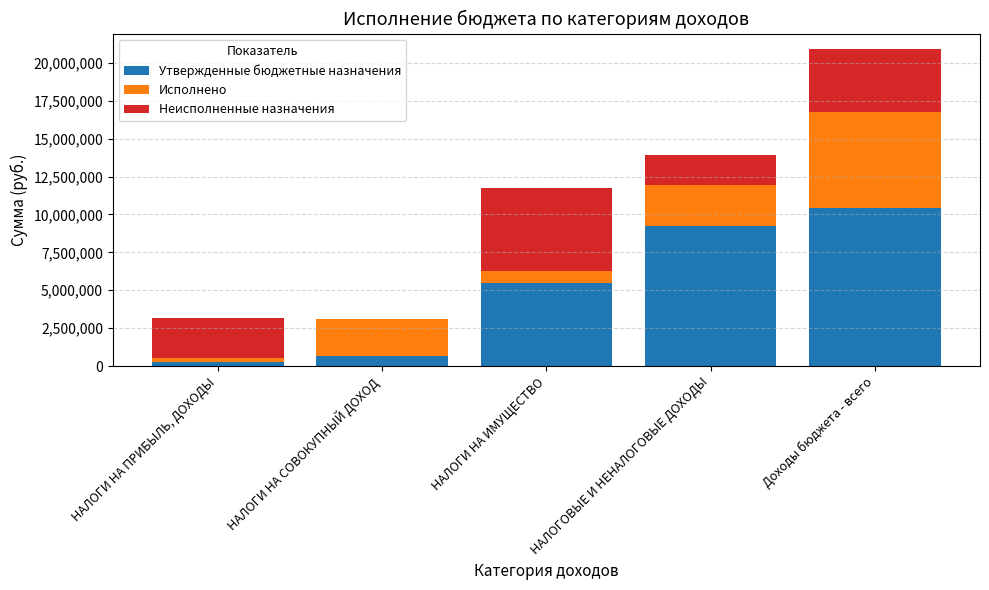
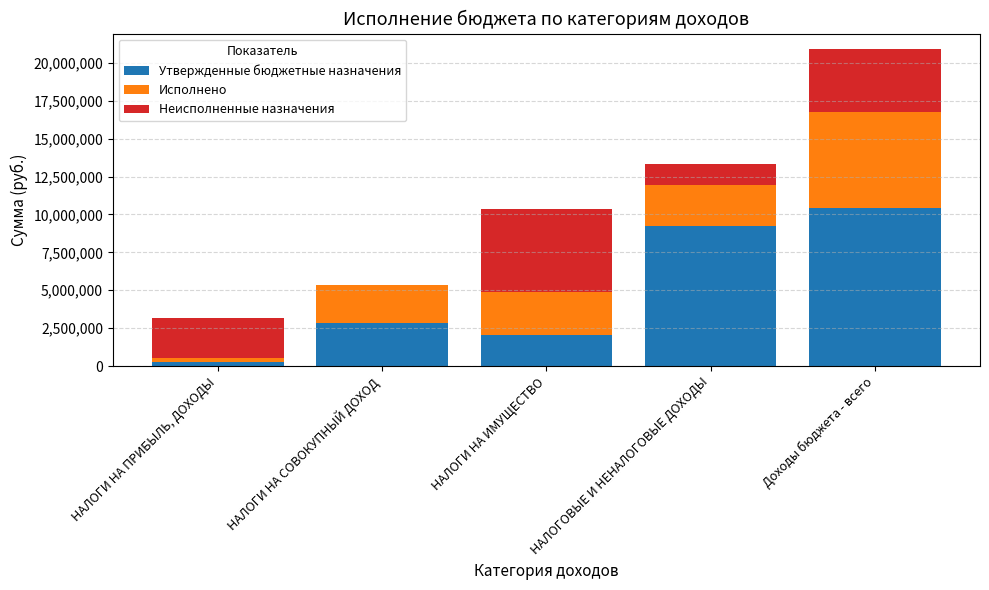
  {
    "Утвержденные бюджетные назначения": {
      "НАЛОГИ НА ПРИБЫЛЬ, ДОХОДЫ": "300,000",
-     "НАЛОГИ НА СОВОКУПНЫЙ ДОХОД": "600,000",
-     "НАЛОГИ НА ИМУЩЕСТВО": "5,500,000",
+     "НАЛОГИ НА СОВОКУПНЫЙ ДОХОД": "2,900,000",
+     "НАЛОГИ НА ИМУЩЕСТВО": "2,000,000",
      "НАЛОГОВЫЕ И НЕНАЛОГОВЫЕ ДОХОДЫ": "9,300,000",
      "Доходы бюджета - всего": "10,400,000"
    },
    "Исполнено": {
      "НАЛОГИ НА ПРИБЫЛЬ, ДОХОДЫ": "300,000",
      "НАЛОГИ НА СОВОКУПНЫЙ ДОХОД": "2,500,000",
-     "НАЛОГИ НА ИМУЩЕСТВО": "700,000",
+     "НАЛОГИ НА ИМУЩЕСТВО": "2,800,000",
      "НАЛОГОВЫЕ И НЕНАЛОГОВЫЕ ДОХОДЫ": "2,700,000",
      "Доходы бюджета - всего": "6,300,000"
    },
    "Неисполненные назначения": {
      "НАЛОГИ НА ПРИБЫЛЬ, ДОХОДЫ": "2,600,000",
      "НАЛОГИ НА СОВОКУПНЫЙ ДОХОД": "0",
      "НАЛОГИ НА ИМУЩЕСТВО": "5,500,000",
-     "НАЛОГОВЫЕ И НЕНАЛОГОВЫЕ ДОХОДЫ": "2,000,000",
+     "НАЛОГОВЫЕ И НЕНАЛОГОВЫЕ ДОХОДЫ": "1,400,000",
      "Доходы бюджета - всего": "4,200,000"
    }
  }
